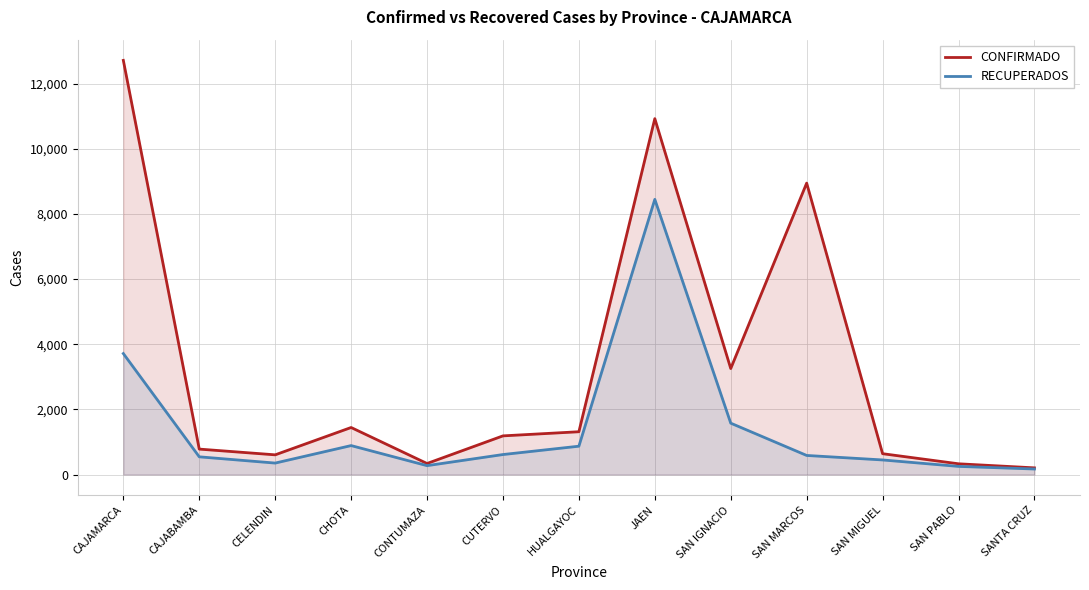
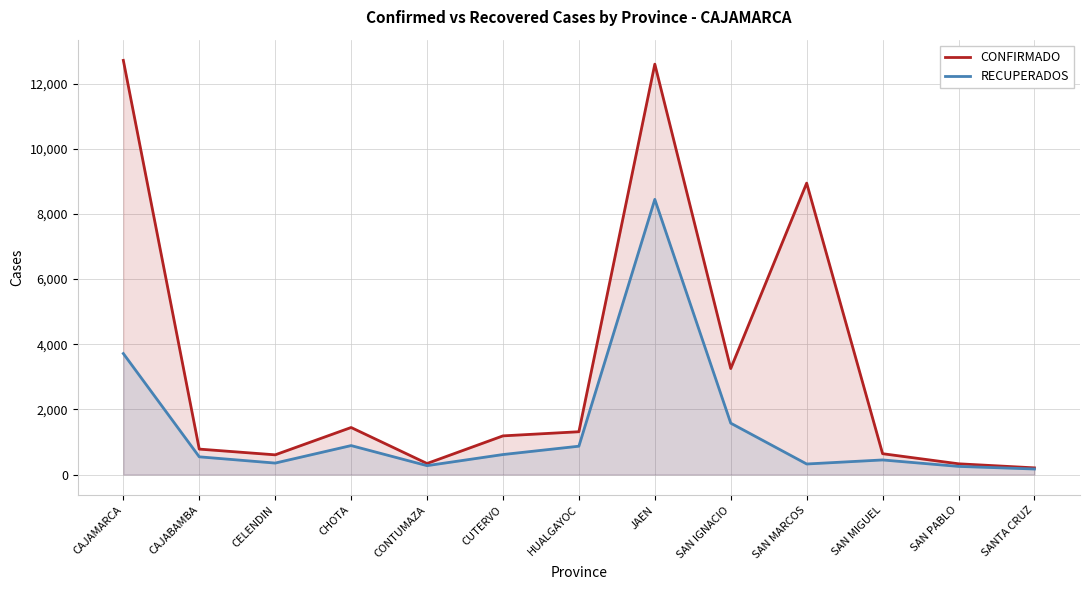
  {
    "CONFIRMADO": {
      "CAJAMARCA": "12,700",
      "CAJABAMBA": "800",
      "CELENDIN": "600",
      "CHOTA": "1,400",
      "CUTERVO": "1,200",
      "HUALGAYOC": "1,300",
-     "JAEN": "10,900",
+     "JAEN": "12,600",
      "SAN IGNACIO": "3,300",
      "SAN MARCOS": "8,900",
      "SAN MIGUEL": "600",
      "SAN PABLO": "300"
    },
    "RECUPERADOS": {
      "CAJAMARCA": "3,700",
      "CAJABAMBA": "500",
      "CELENDIN": "400",
      "CHOTA": "900",
      "CUTERVO": "600",
      "HUALGAYOC": "900",
      "JAEN": "8,400",
      "SAN IGNACIO": "1,600",
-     "SAN MARCOS": "600",
+     "SAN MARCOS": "300",
      "SAN MIGUEL": "400",
      "SAN PABLO": "200"
    }
  }
